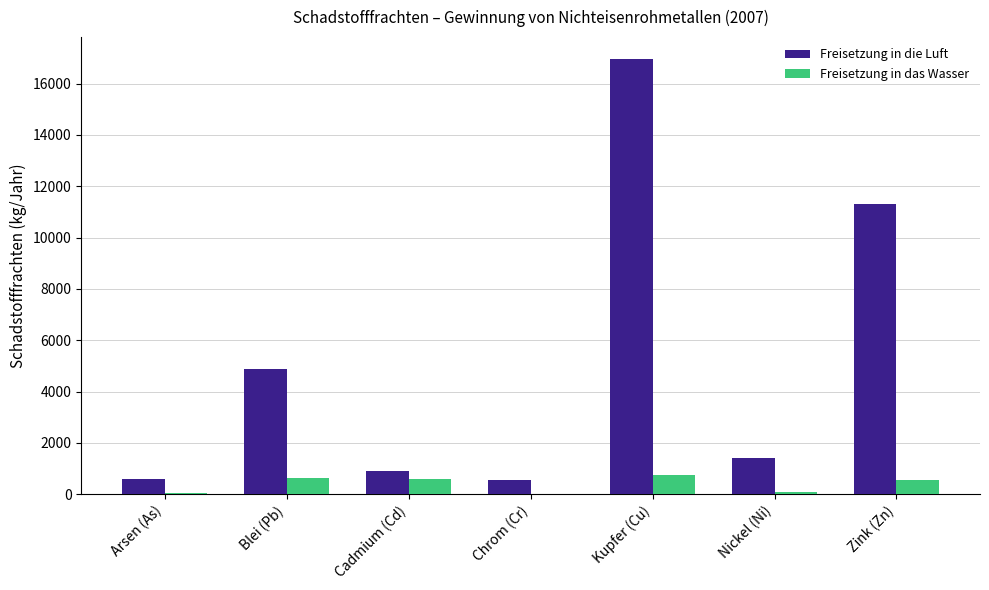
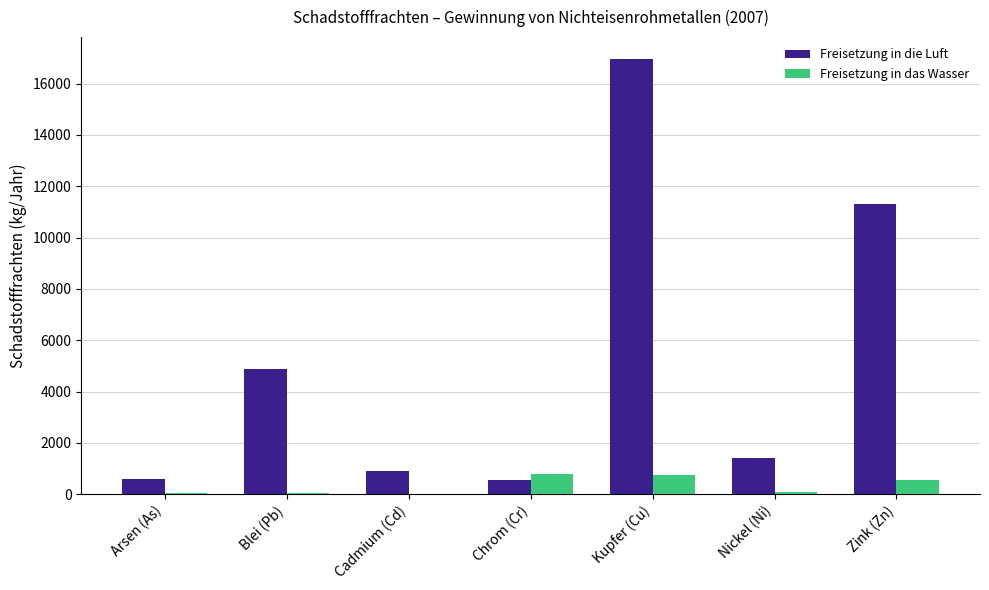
  {
    "Freisetzung in die Luft": {
      "Arsen (As)": 600,
      "Blei (Pb)": 4900,
      "Cadmium (Cd)": 900,
      "Chrom (Cr)": 600,
      "Kupfer (Cu)": 17000,
      "Nickel (Ni)": 1400,
      "Zink (Zn)": 11300
    },
    "Freisetzung in das Wasser": {
-     "Blei (Pb)": 600,
-     "Cadmium (Cd)": 600,
-     "Chrom (Cr)": 0,
+     "Blei (Pb)": 0,
+     "Cadmium (Cd)": 0,
+     "Chrom (Cr)": 800,
      "Kupfer (Cu)": 700,
      "Zink (Zn)": 600
    }
  }
